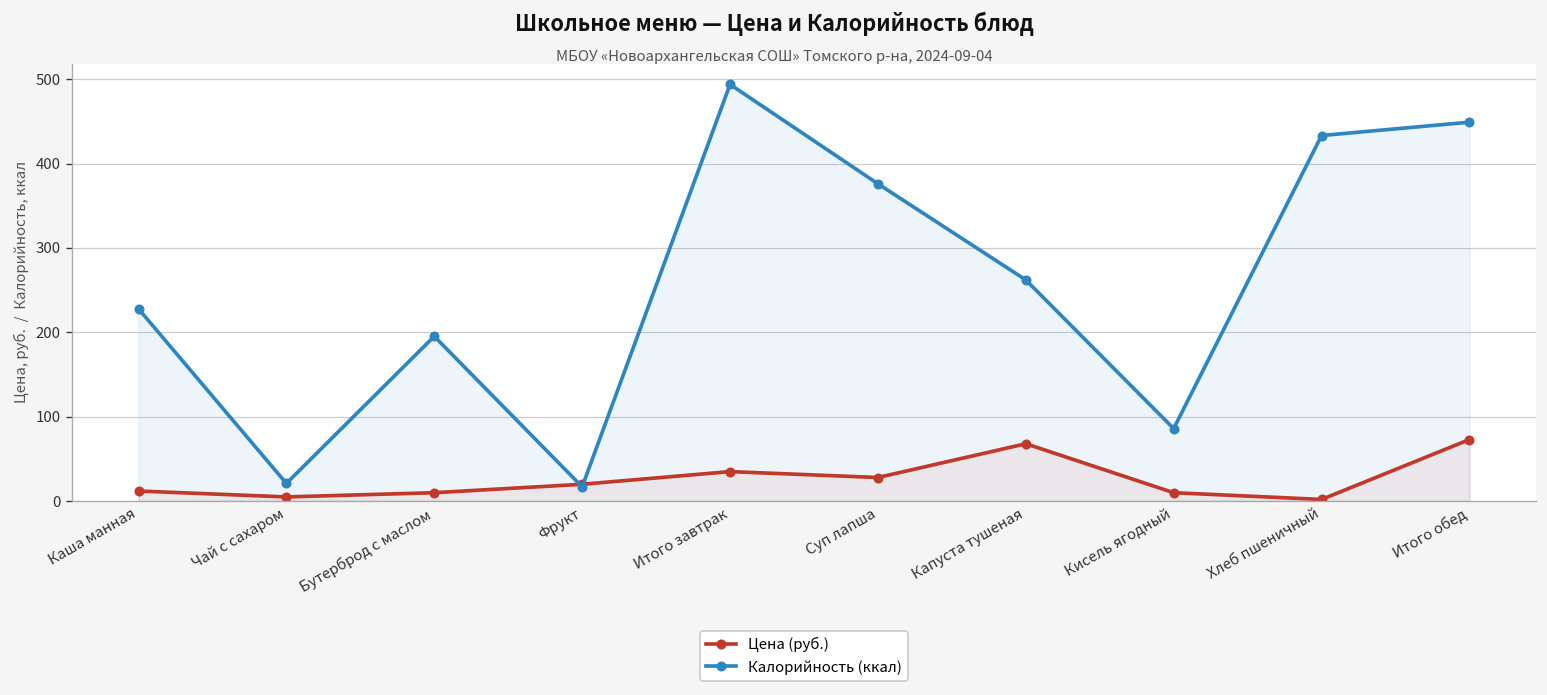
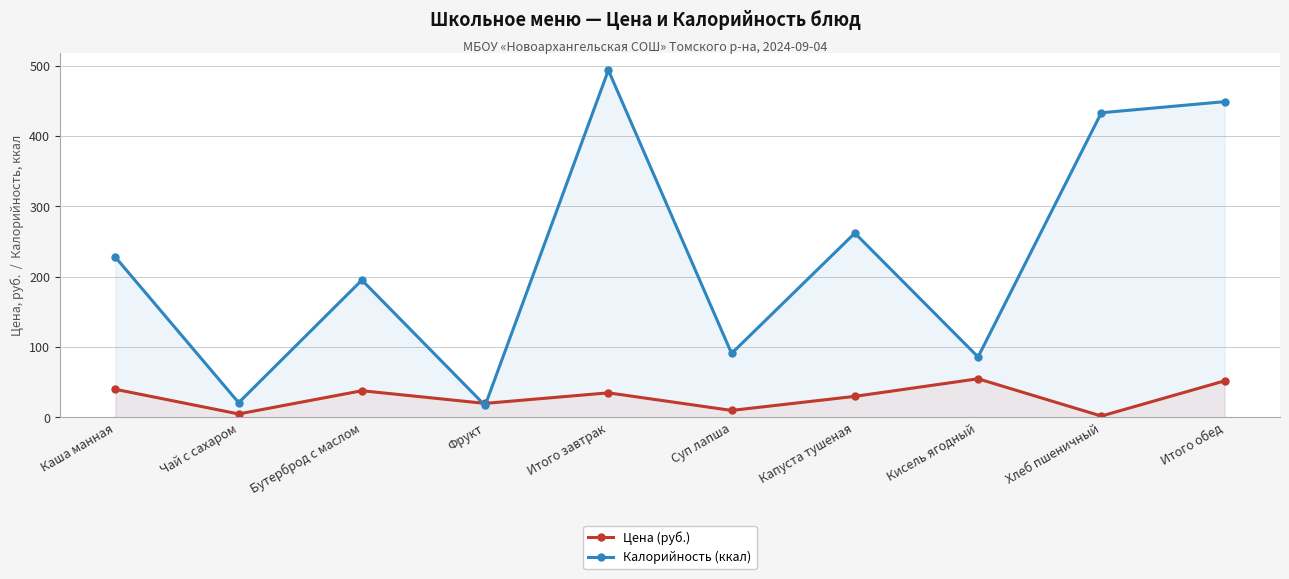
  {
    "Цена (руб.)": {
-     "Каша манная": 10,
+     "Каша манная": 40,
      "Чай с сахаром": 10,
-     "Бутерброд с маслом": 10,
+     "Бутерброд с маслом": 40,
      "Итого завтрак": 40,
-     "Суп лапша": 30,
-     "Капуста тушеная": 70,
-     "Кисель ягодный": 10,
+     "Суп лапша": 10,
+     "Капуста тушеная": 30,
+     "Кисель ягодный": 60,
      "Хлеб пшеничный": 0,
-     "Итого обед": 70
+     "Итого обед": 50
    },
    "Калорийность (ккал)": {
      "Каша манная": 230,
      "Чай с сахаром": 20,
      "Бутерброд с маслом": 200,
      "Итого завтрак": 490,
-     "Суп лапша": 380,
+     "Суп лапша": 90,
      "Капуста тушеная": 260,
      "Кисель ягодный": 90,
      "Хлеб пшеничный": 430,
      "Итого обед": 450
    }
  }
